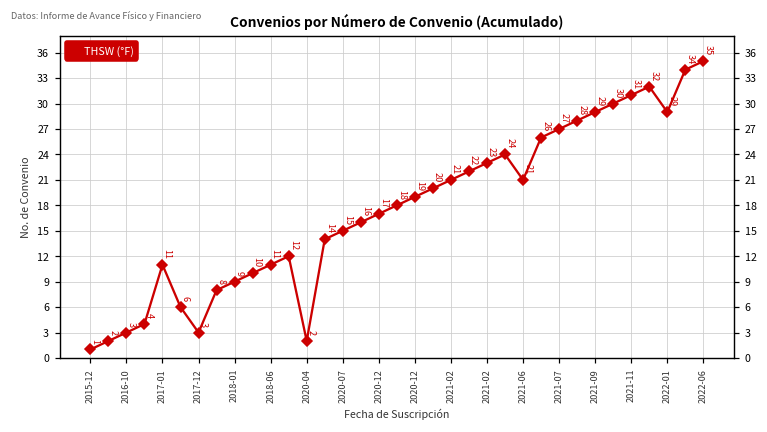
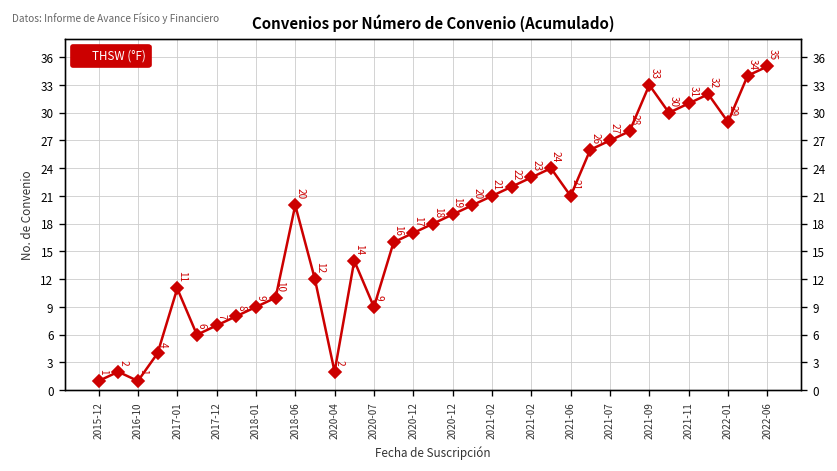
  {
    "2015-12": 1,
-   "2016-10": 3,
+   "2016-10": 1,
    "2017-01": 11,
-   "2017-12": 3,
+   "2017-12": 7,
    "2018-01": 9,
-   "2018-06": 11,
+   "2018-06": 20,
    "2020-04": 2,
-   "2020-07": 15,
+   "2020-07": 9,
    "2021-06": 21,
    "2021-07": 27,
-   "2021-09": 29,
+   "2021-09": 33,
    "2021-11": 31,
    "2022-01": 29,
    "2022-06": 35
  }
